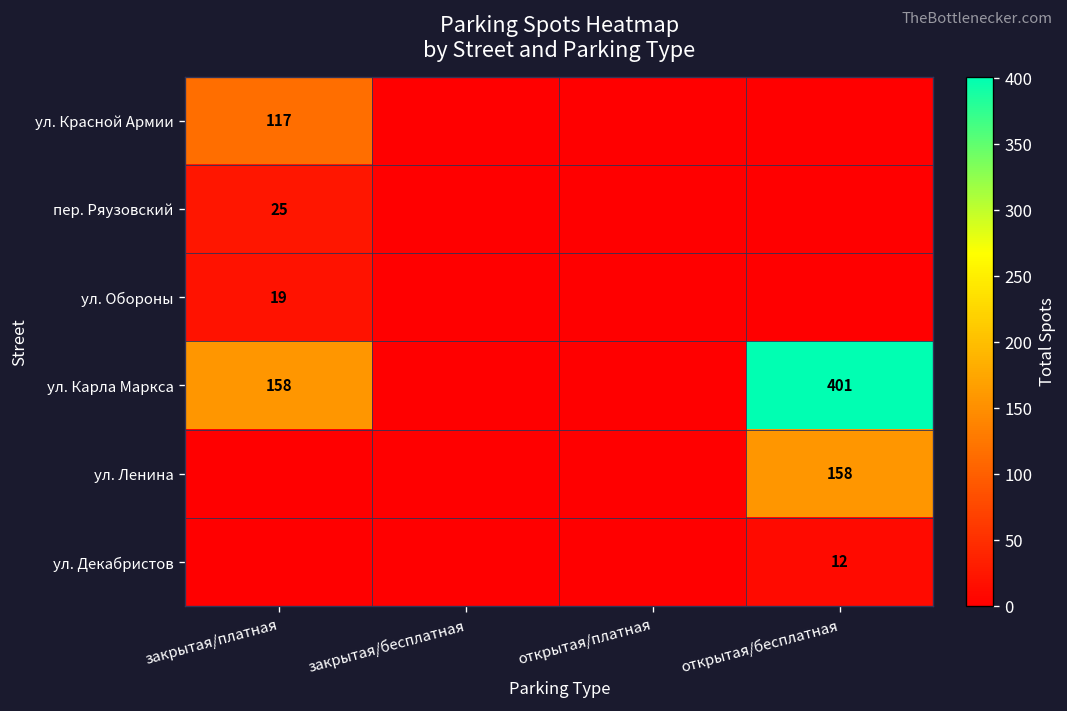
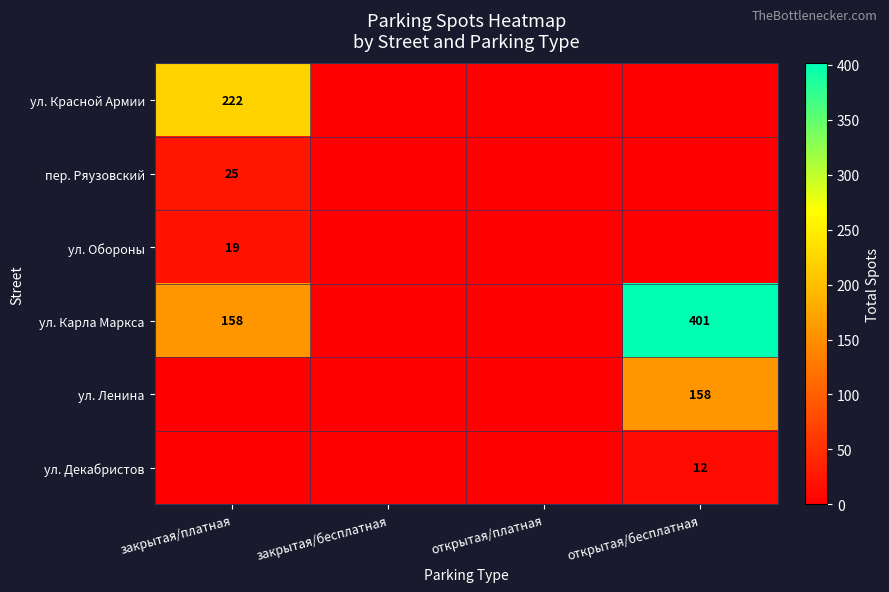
  {
    "ул. Красной Армии": {
-     "закрытая/платная": 117
+     "закрытая/платная": 222
    },
    "пер. Ряузовский": {
      "закрытая/платная": 25
    },
    "ул. Обороны": {
      "закрытая/платная": 19
    },
    "ул. Карла Маркса": {
      "закрытая/платная": 158,
      "открытая/бесплатная": 401
    },
    "ул. Ленина": {
      "открытая/бесплатная": 158
    },
    "ул. Декабристов": {
      "открытая/бесплатная": 12
    }
  }
